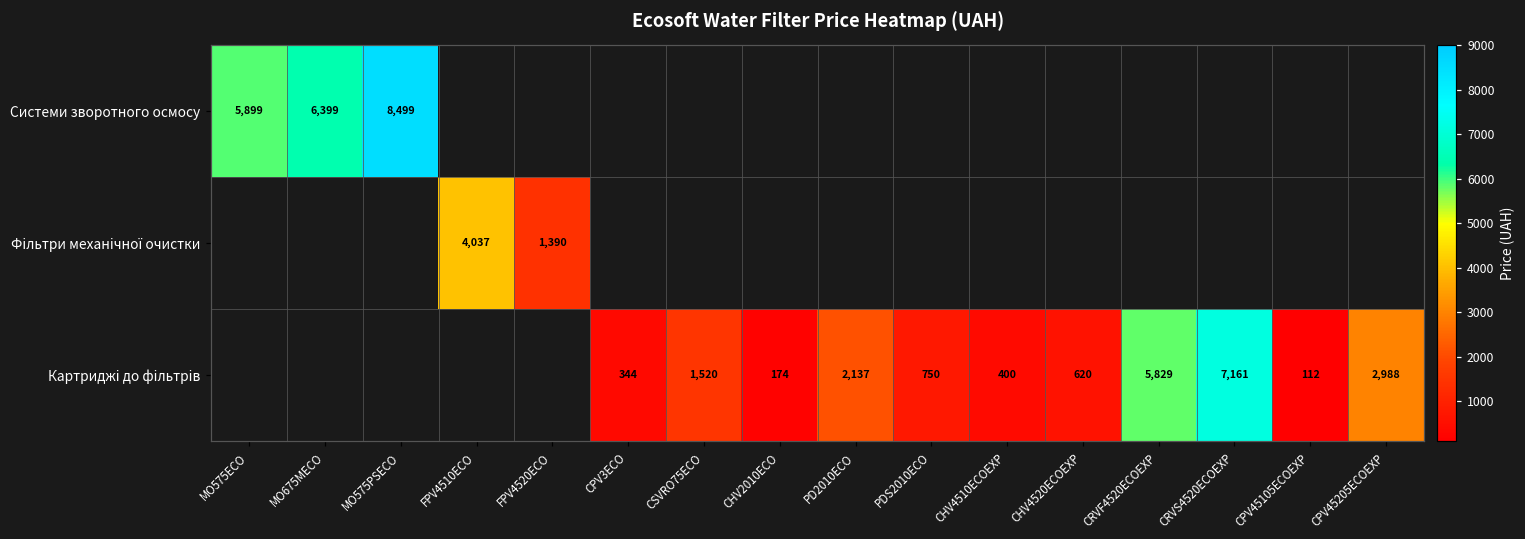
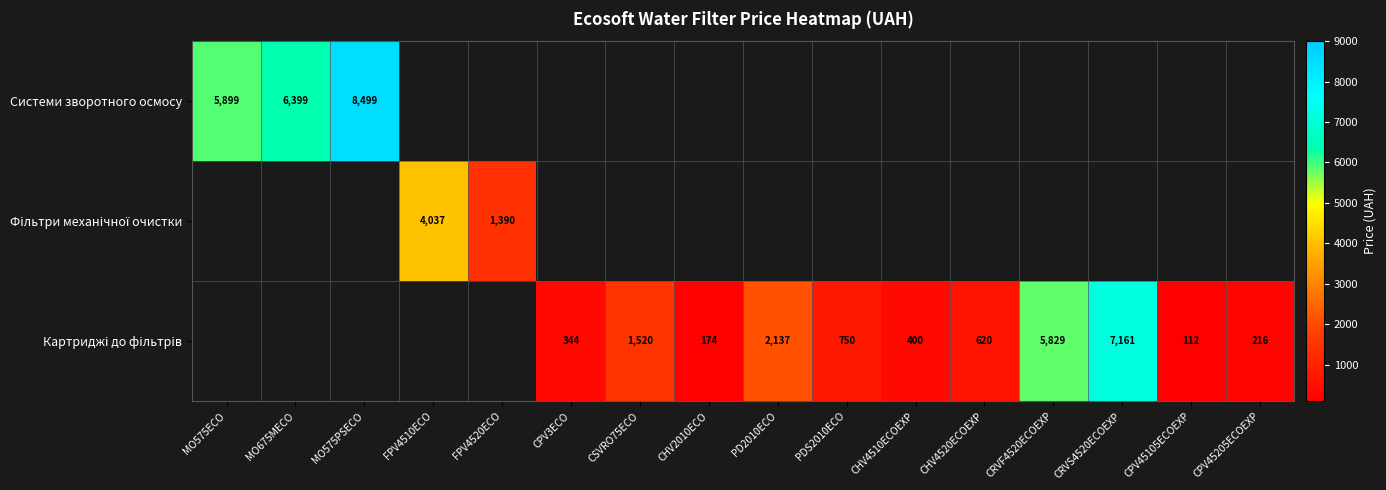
  {
    "Системи зворотного осмосу": {
      "MO575ECO": "5,899",
      "MO675MECO": "6,399",
      "MO575PSECO": "8,499"
    },
    "Фільтри механічної очистки": {
      "FPV4510ECO": "4,037",
      "FPV4520ECO": "1,390"
    },
    "Картриджі до фільтрів": {
      "CPV3ECO": "344",
      "CSVRO75ECO": "1,520",
      "CHV2010ECO": "174",
      "PD2010ECO": "2,137",
      "PDS2010ECO": "750",
      "CHV4510ECOEXP": "400",
      "CHV4520ECOEXP": "620",
      "CRVF4520ECOEXP": "5,829",
      "CRVS4520ECOEXP": "7,161",
      "CPV45105ECOEXP": "112",
-     "CPV45205ECOEXP": "2,988"
+     "CPV45205ECOEXP": "216"
    }
  }
